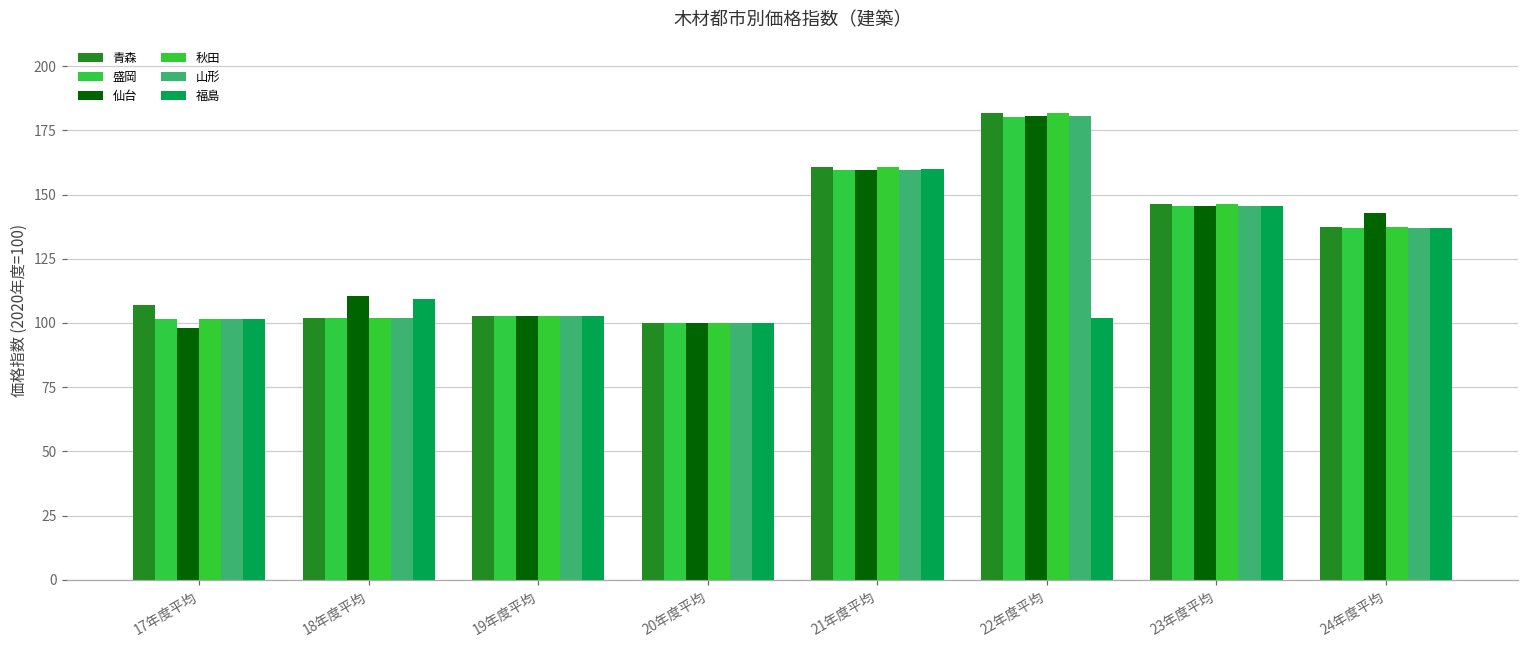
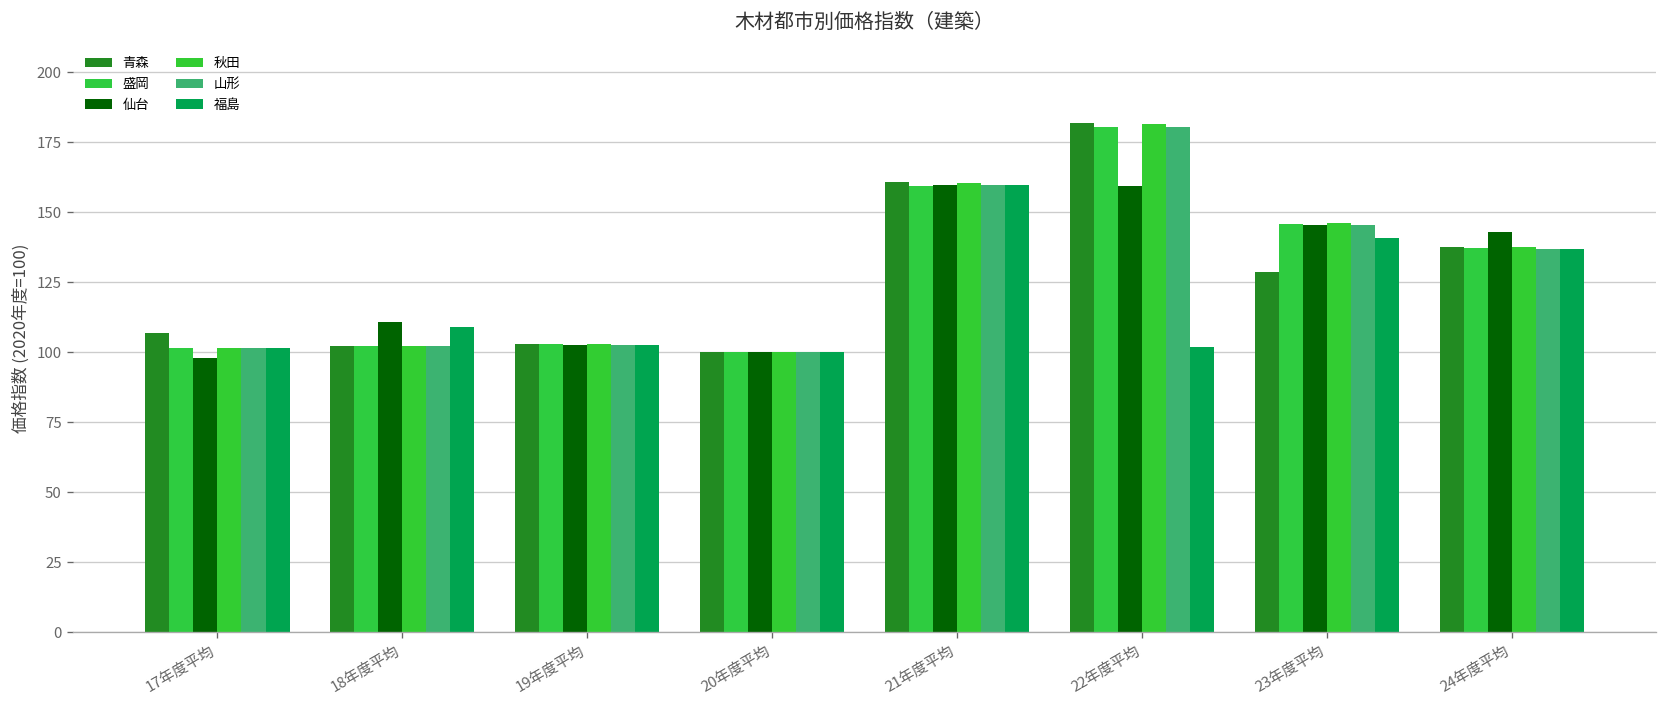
  {
    "青森": {
      "17年度平均": 107,
      "18年度平均": 102,
      "19年度平均": 103,
      "20年度平均": 100,
      "21年度平均": 161,
      "22年度平均": 182,
-     "23年度平均": 146,
+     "23年度平均": 129,
      "24年度平均": 138
    },
    "仙台": {
      "17年度平均": 98,
      "18年度平均": 111,
      "19年度平均": 103,
      "20年度平均": 100,
      "21年度平均": 160,
-     "22年度平均": 181,
+     "22年度平均": 159,
      "23年度平均": 146,
      "24年度平均": 143
    },
    "福島": {
      "17年度平均": 101,
      "18年度平均": 109,
      "19年度平均": 103,
      "20年度平均": 100,
      "21年度平均": 160,
      "22年度平均": 102,
-     "23年度平均": 146,
+     "23年度平均": 141,
      "24年度平均": 137
    }
  }
